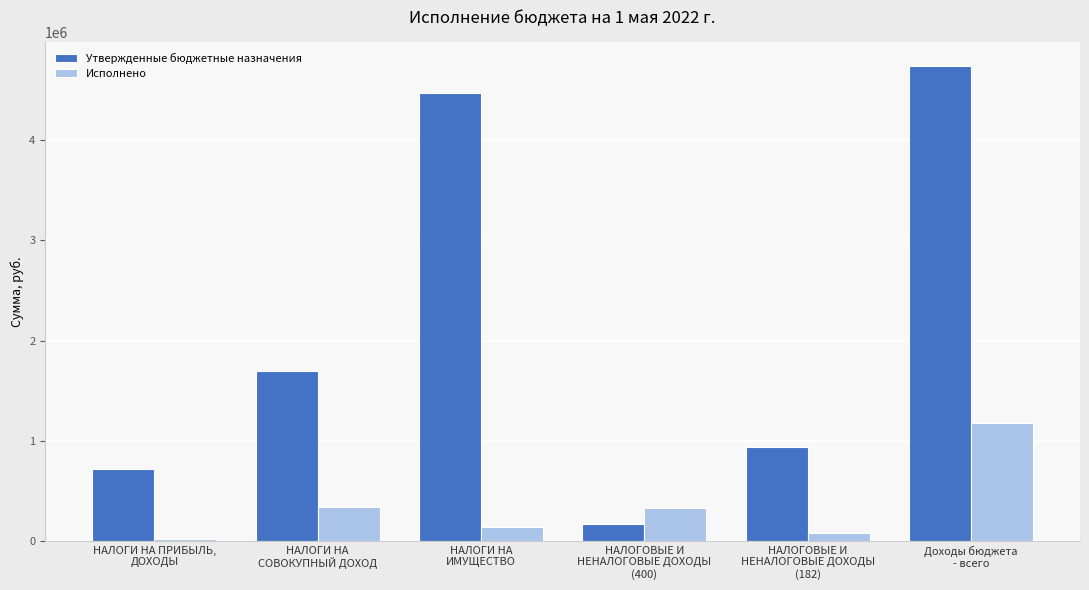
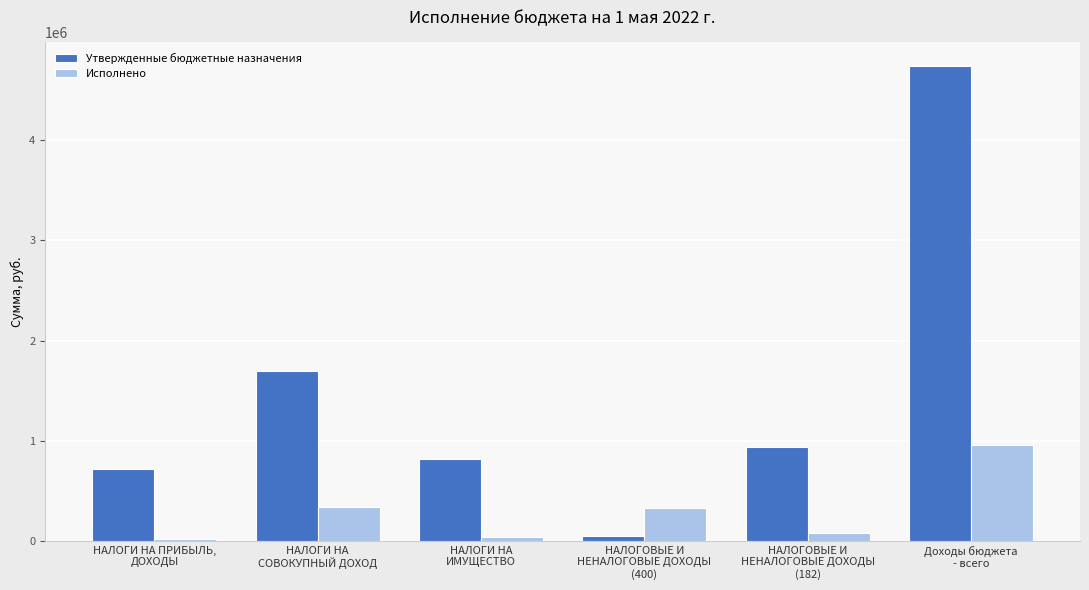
  {
    "Утвержденные бюджетные назначения": {
      "НАЛОГИ НА ПРИБЫЛЬ, ДОХОДЫ": 720000,
      "НАЛОГИ НА СОВОКУПНЫЙ ДОХОД": 1700000,
-     "НАЛОГИ НА ИМУЩЕСТВО": 4470000,
-     "НАЛОГОВЫЕ И НЕНАЛОГОВЫЕ ДОХОДЫ (400)": 170000,
+     "НАЛОГИ НА ИМУЩЕСТВО": 820000,
+     "НАЛОГОВЫЕ И НЕНАЛОГОВЫЕ ДОХОДЫ (400)": 40000,
      "НАЛОГОВЫЕ И НЕНАЛОГОВЫЕ ДОХОДЫ (182)": 940000,
      "Доходы бюджета - всего": 4740000
    },
    "Исполнено": {
      "НАЛОГИ НА СОВОКУПНЫЙ ДОХОД": 340000,
-     "НАЛОГИ НА ИМУЩЕСТВО": 130000,
+     "НАЛОГИ НА ИМУЩЕСТВО": 40000,
      "НАЛОГОВЫЕ И НЕНАЛОГОВЫЕ ДОХОДЫ (400)": 330000,
      "НАЛОГОВЫЕ И НЕНАЛОГОВЫЕ ДОХОДЫ (182)": 70000,
-     "Доходы бюджета - всего": 1180000
+     "Доходы бюджета - всего": 960000
    }
  }
